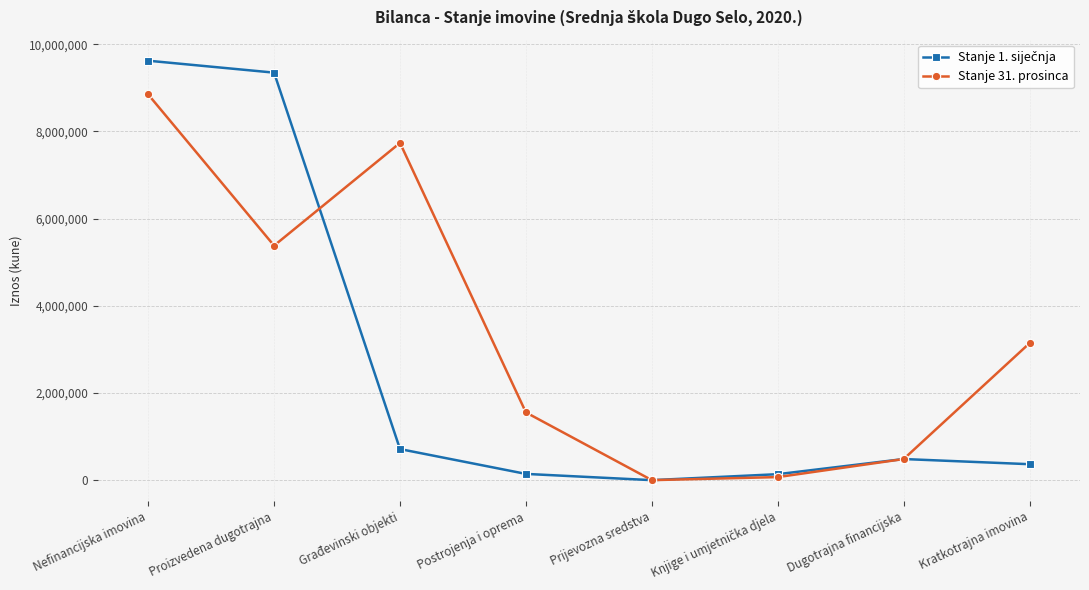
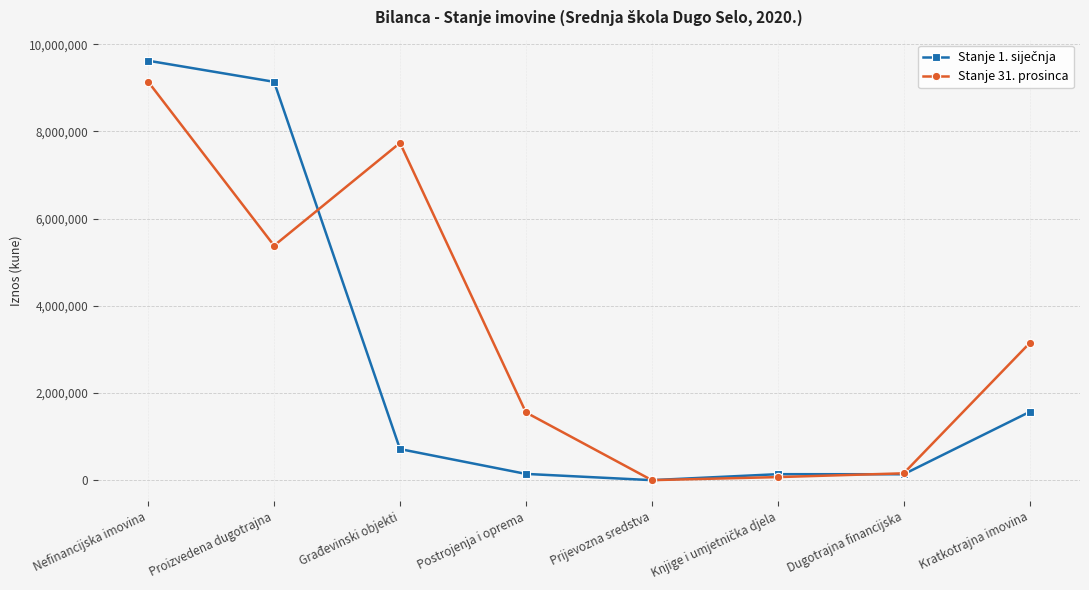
  {
    "Stanje 1. siječnja": {
      "Nefinancijska imovina": "9,600,000",
-     "Proizvedena dugotrajna": "9,300,000",
+     "Proizvedena dugotrajna": "9,100,000",
      "Građevinski objekti": "700,000",
      "Postrojenja i oprema": "100,000",
      "Knjige i umjetnička djela": "100,000",
-     "Dugotrajna financijska": "500,000",
-     "Kratkotrajna imovina": "400,000"
+     "Dugotrajna financijska": "100,000",
+     "Kratkotrajna imovina": "1,600,000"
    },
    "Stanje 31. prosinca": {
-     "Nefinancijska imovina": "8,800,000",
+     "Nefinancijska imovina": "9,100,000",
      "Proizvedena dugotrajna": "5,400,000",
      "Građevinski objekti": "7,700,000",
      "Postrojenja i oprema": "1,600,000",
      "Knjige i umjetnička djela": "100,000",
-     "Dugotrajna financijska": "500,000",
+     "Dugotrajna financijska": "200,000",
      "Kratkotrajna imovina": "3,100,000"
    }
  }
